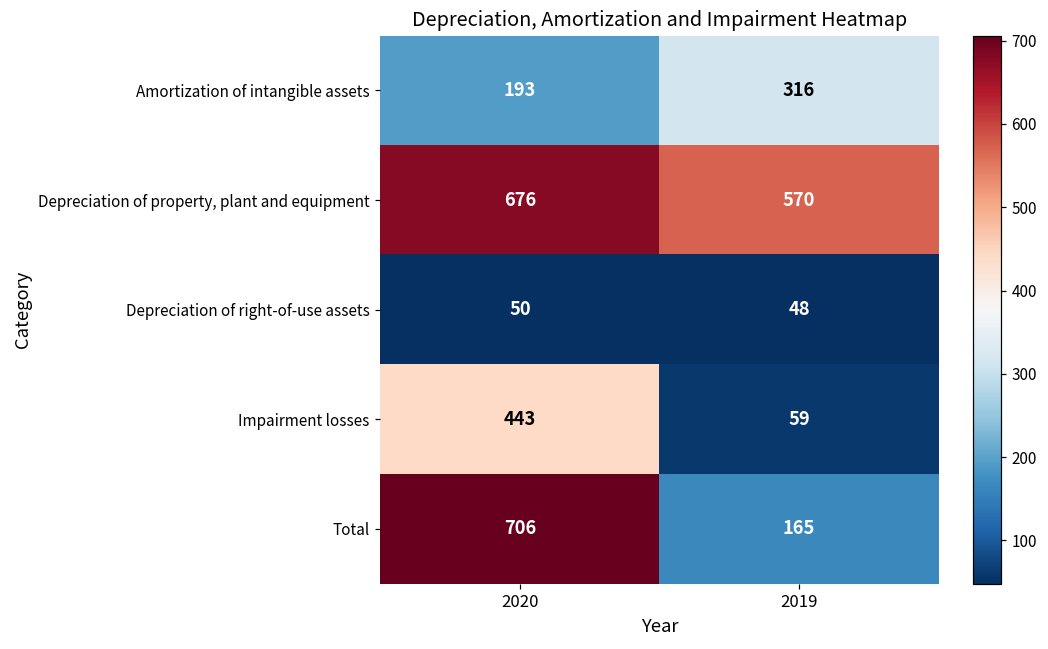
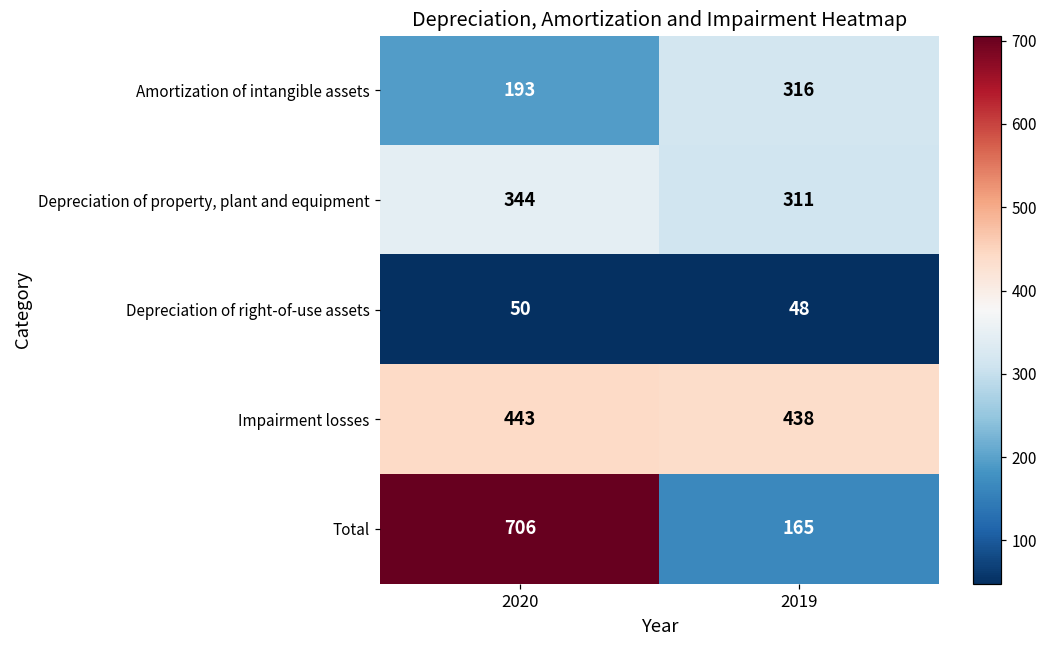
  {
    "Amortization of intangible assets": {
      "2020": 193,
      "2019": 316
    },
    "Depreciation of property, plant and equipment": {
-     "2020": 676,
-     "2019": 570
+     "2020": 344,
+     "2019": 311
    },
    "Depreciation of right-of-use assets": {
      "2020": 50,
      "2019": 48
    },
    "Impairment losses": {
      "2020": 443,
-     "2019": 59
+     "2019": 438
    },
    "Total": {
      "2020": 706,
      "2019": 165
    }
  }
